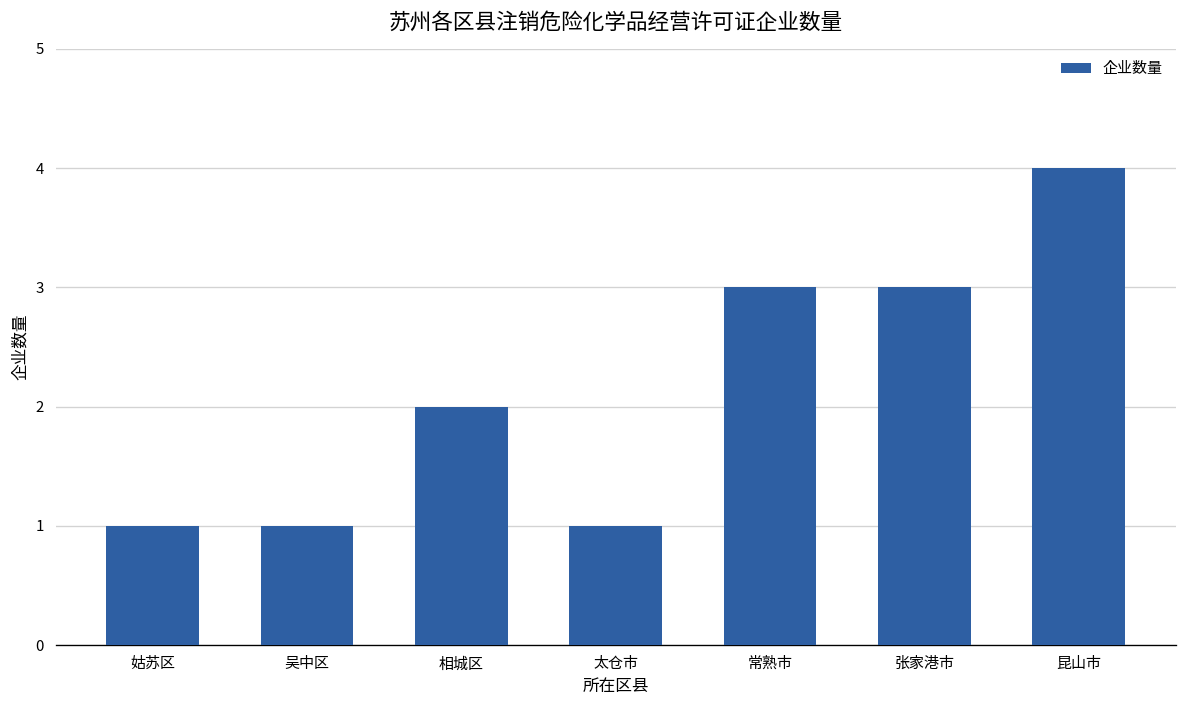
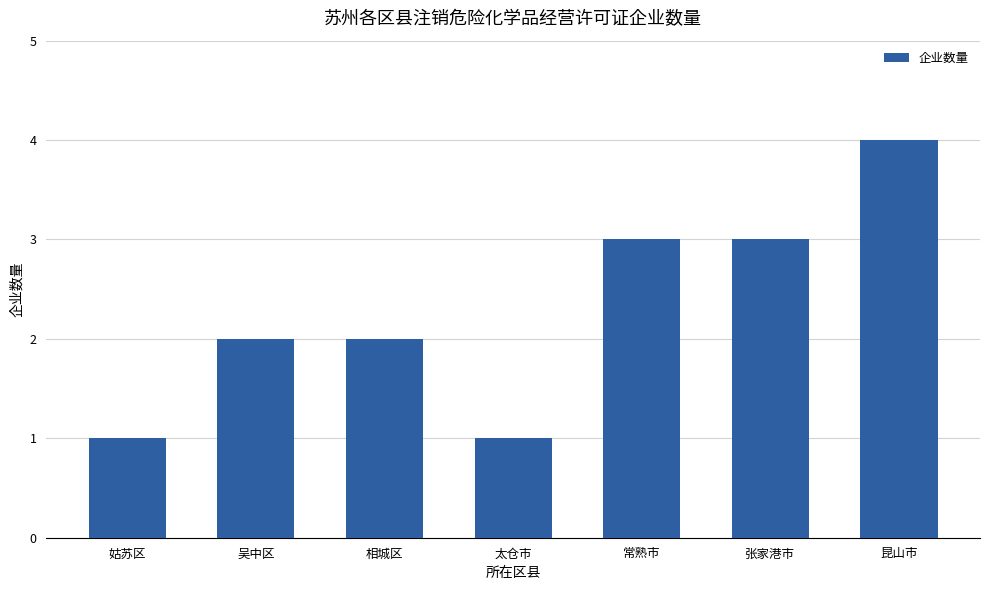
  {
    "姑苏区": 1,
-   "吴中区": 1,
+   "吴中区": 2,
    "相城区": 2,
    "太仓市": 1,
    "常熟市": 3,
    "张家港市": 3,
    "昆山市": 4
  }
